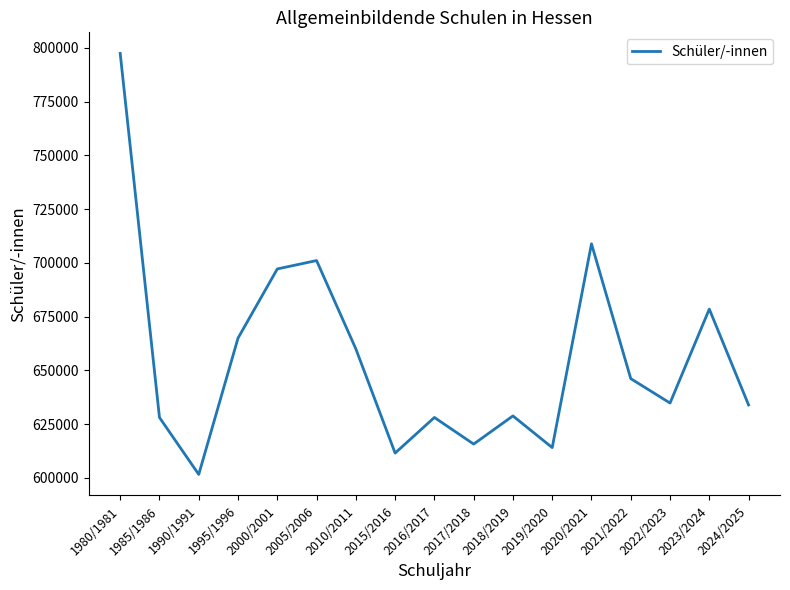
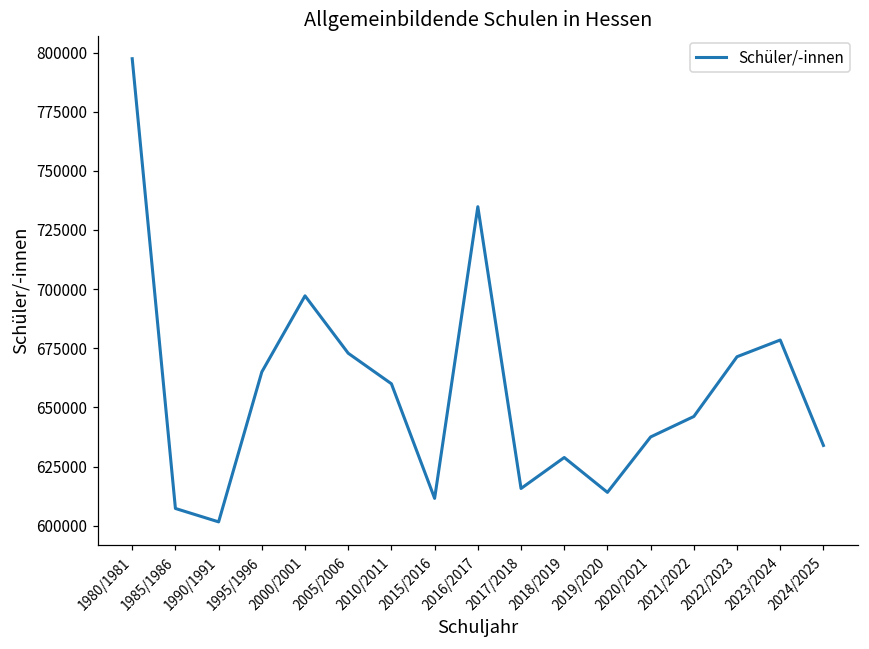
  {
    "1980/1981": 797000,
-   "1985/1986": 628000,
+   "1985/1986": 607000,
    "1990/1991": 602000,
    "1995/1996": 665000,
    "2000/2001": 697000,
-   "2005/2006": 701000,
+   "2005/2006": 673000,
    "2010/2011": 660000,
    "2015/2016": 612000,
-   "2016/2017": 628000,
+   "2016/2017": 735000,
    "2017/2018": 616000,
    "2018/2019": 629000,
    "2019/2020": 614000,
-   "2020/2021": 709000,
+   "2020/2021": 638000,
    "2021/2022": 646000,
-   "2022/2023": 635000,
+   "2022/2023": 671000,
    "2023/2024": 678000,
    "2024/2025": 634000
  }
